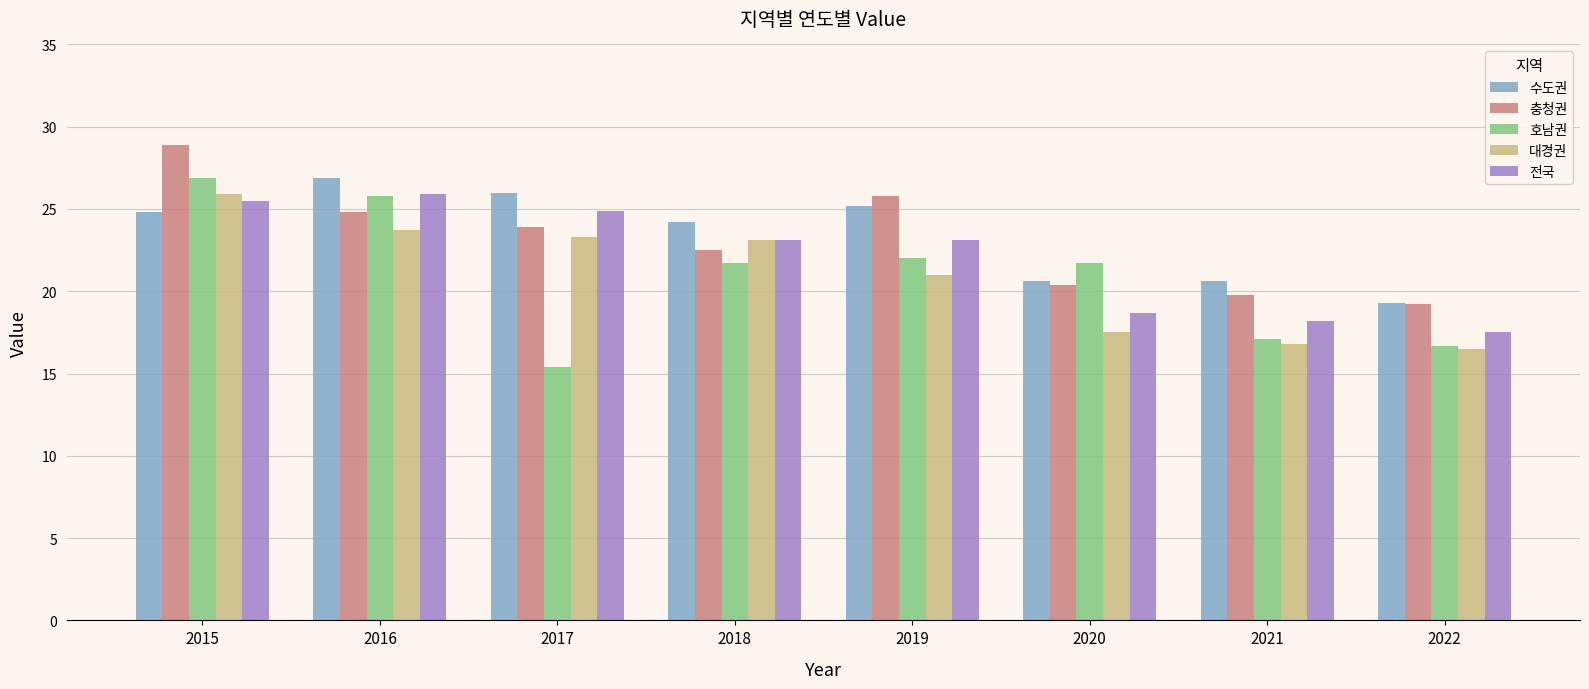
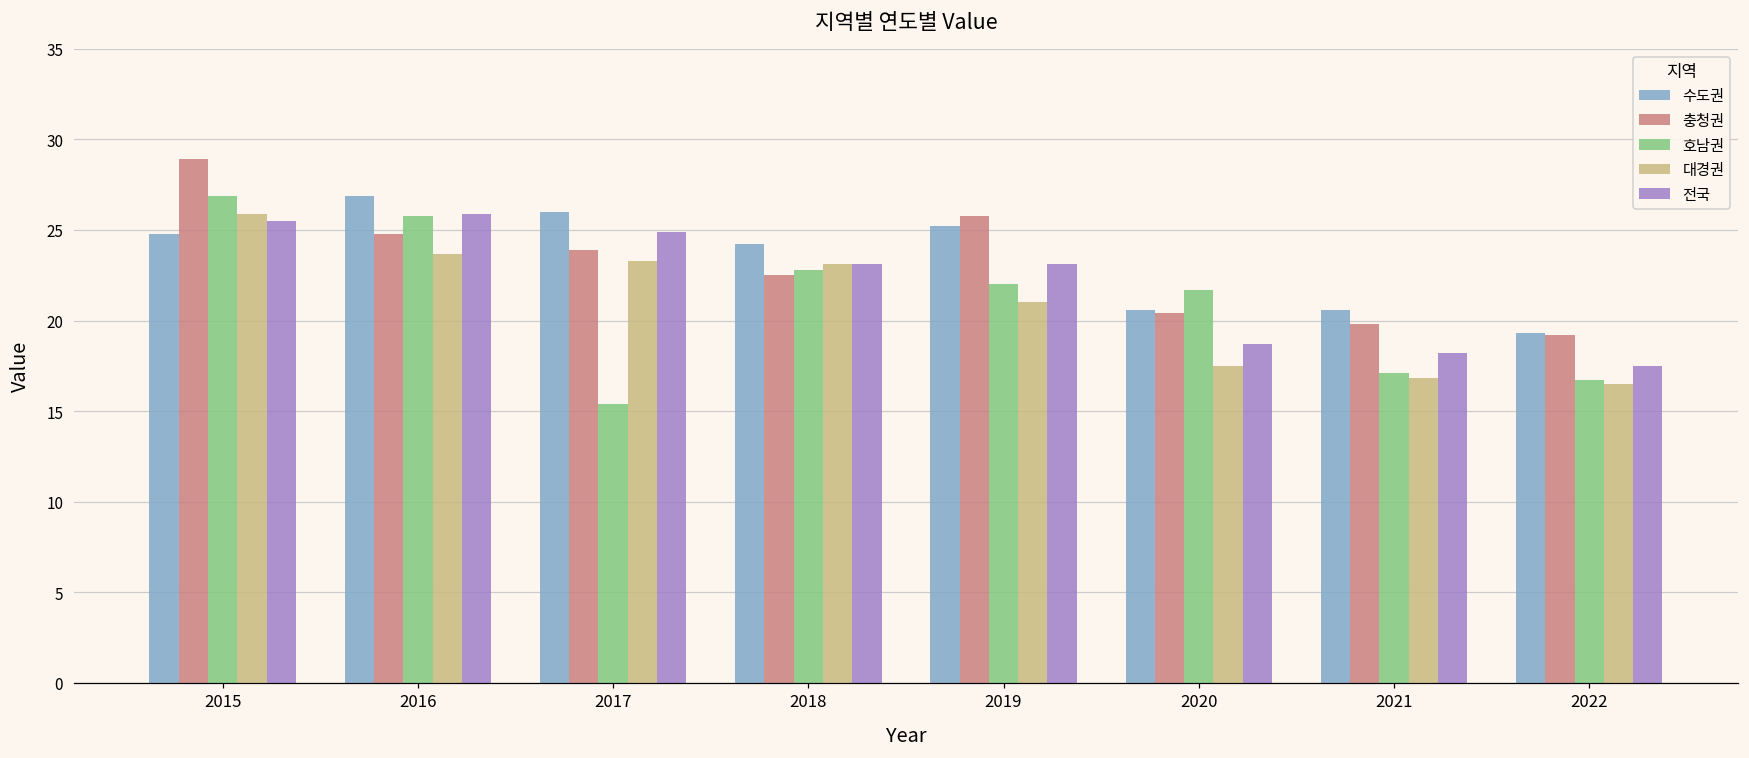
  {
    "호남권": {
      "2015": 26.9,
      "2016": 25.8,
      "2017": 15.4,
-     "2018": 21.7,
+     "2018": 22.8,
      "2019": 22.0,
      "2020": 21.7,
      "2021": 17.1,
      "2022": 16.7
    }
  }
